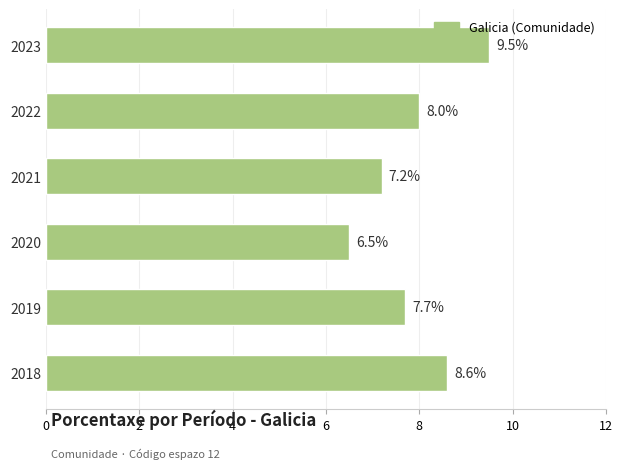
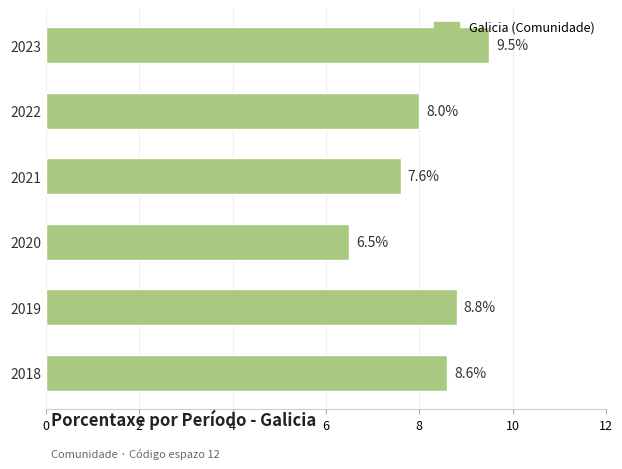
  {
    "2023": "9.5%",
    "2022": "8.0%",
-   "2021": "7.2%",
+   "2021": "7.6%",
    "2020": "6.5%",
-   "2019": "7.7%",
+   "2019": "8.8%",
    "2018": "8.6%"
  }
